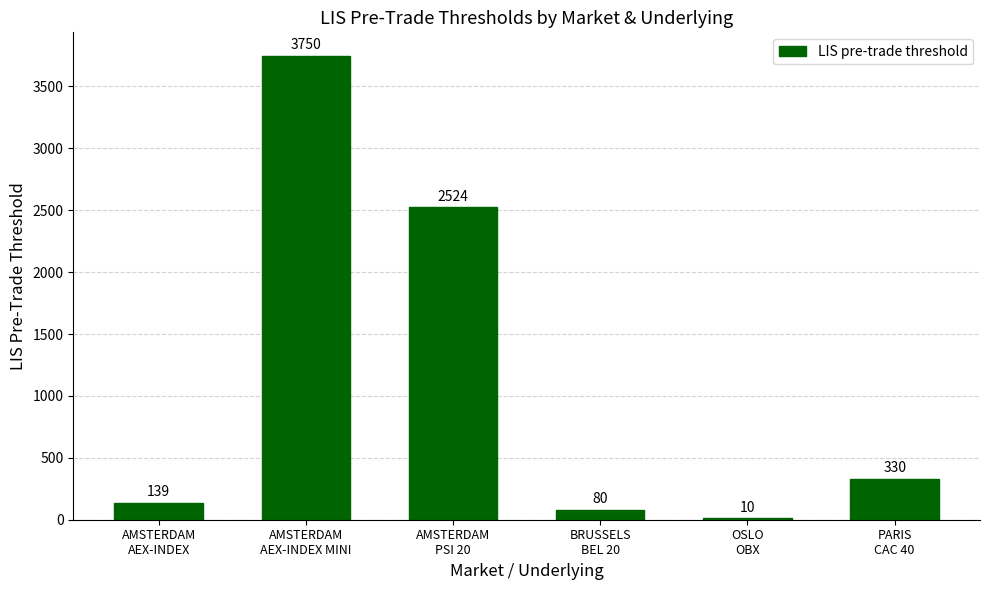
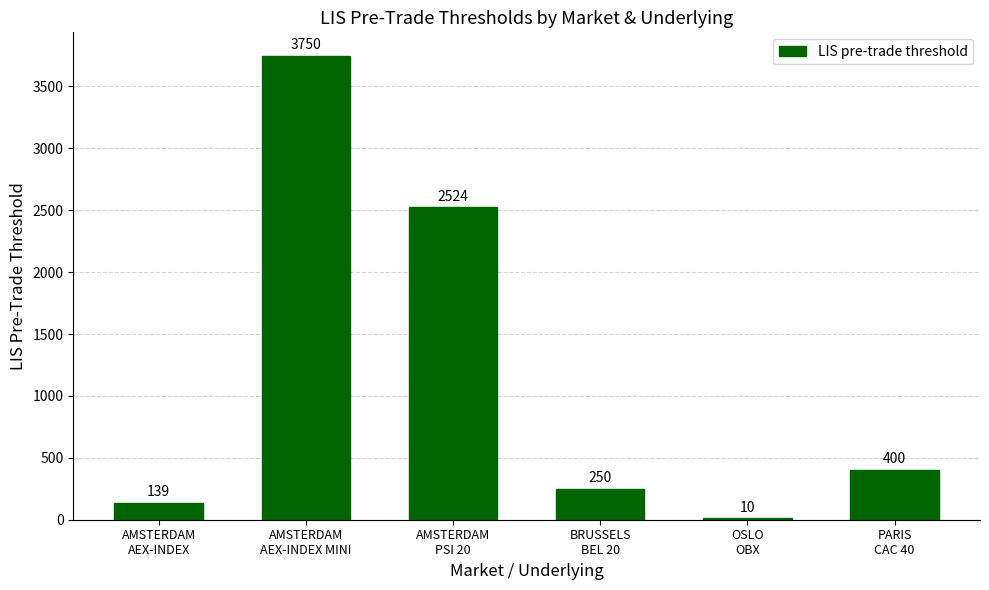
  {
    "AMSTERDAM AEX-INDEX": 139,
    "AMSTERDAM AEX-INDEX MINI": 3750,
    "AMSTERDAM PSI 20": 2524,
-   "BRUSSELS BEL 20": 80,
+   "BRUSSELS BEL 20": 250,
    "OSLO OBX": 10,
-   "PARIS CAC 40": 330
+   "PARIS CAC 40": 400
  }
